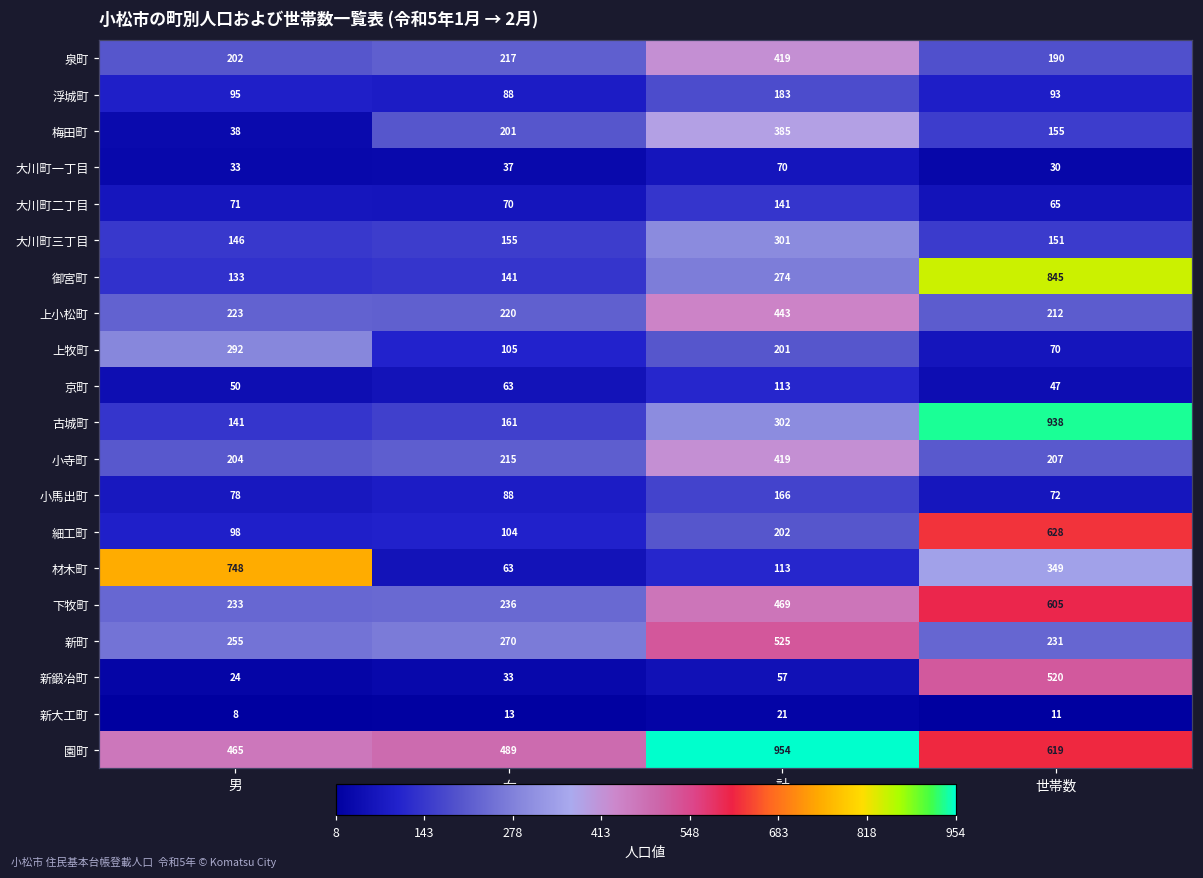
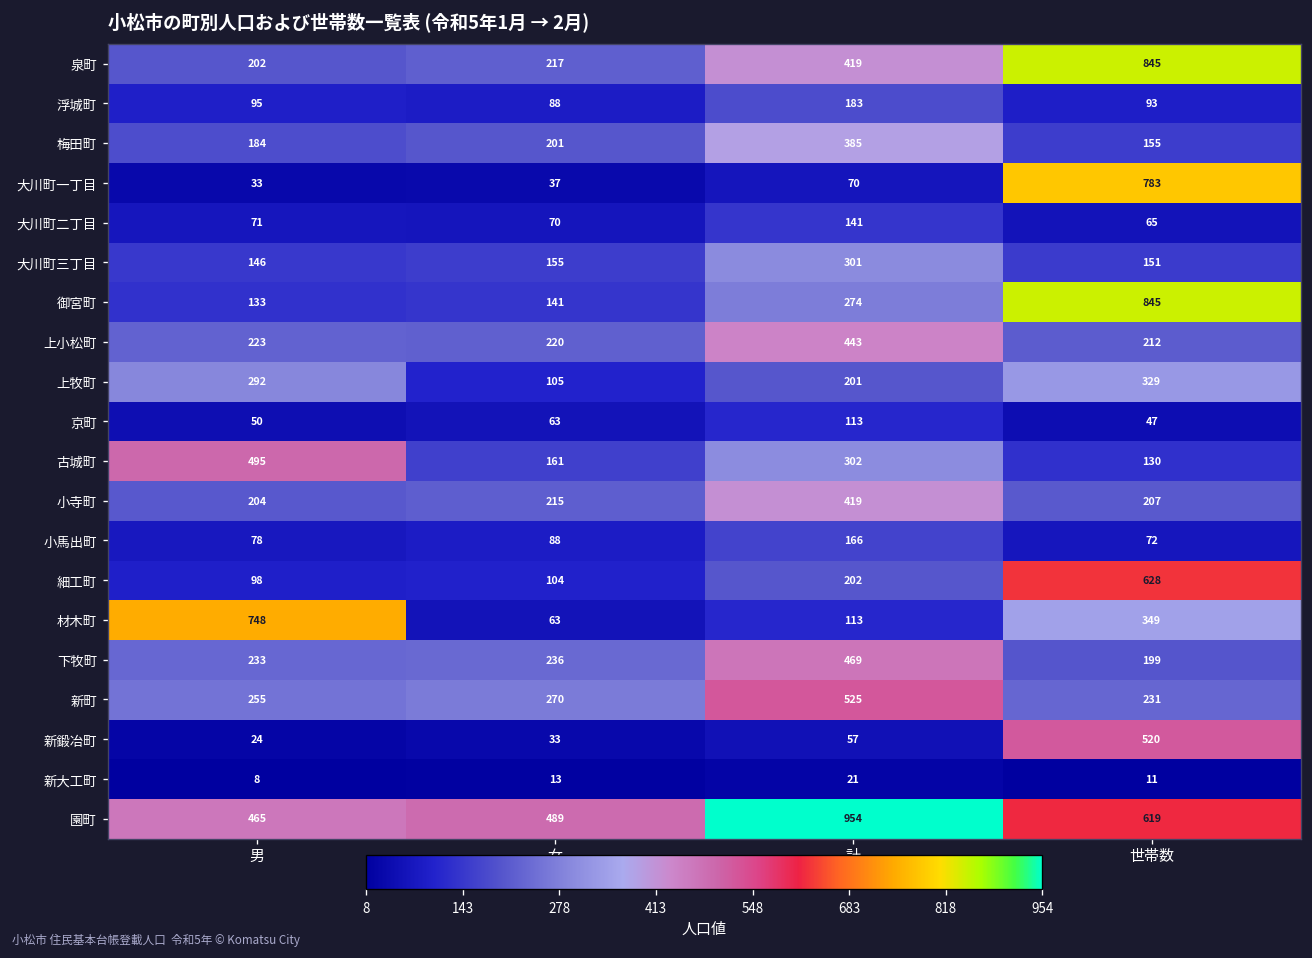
  {
    "泉町": {
      "男": 202,
-     "世帯数": 190
+     "世帯数": 845
    },
    "浮城町": {
      "男": 95,
      "世帯数": 93
    },
    "梅田町": {
-     "男": 38,
+     "男": 184,
      "世帯数": 155
    },
    "大川町一丁目": {
      "男": 33,
-     "世帯数": 30
+     "世帯数": 783
    },
    "大川町二丁目": {
      "男": 71,
      "世帯数": 65
    },
    "大川町三丁目": {
      "男": 146,
      "世帯数": 151
    },
    "御宮町": {
      "男": 133,
      "世帯数": 845
    },
    "上小松町": {
      "男": 223,
      "世帯数": 212
    },
    "上牧町": {
      "男": 292,
-     "世帯数": 70
+     "世帯数": 329
    },
    "京町": {
      "男": 50,
      "世帯数": 47
    },
    "古城町": {
-     "男": 141,
-     "世帯数": 938
+     "男": 495,
+     "世帯数": 130
    },
    "小寺町": {
      "男": 204,
      "世帯数": 207
    },
    "小馬出町": {
      "男": 78,
      "世帯数": 72
    },
    "細工町": {
      "男": 98,
      "世帯数": 628
    },
    "材木町": {
      "男": 748,
      "世帯数": 349
    },
    "下牧町": {
      "男": 233,
-     "世帯数": 605
+     "世帯数": 199
    },
    "新町": {
      "男": 255,
      "世帯数": 231
    },
    "新鍛冶町": {
      "男": 24,
      "世帯数": 520
    },
    "新大工町": {
      "男": 8,
      "世帯数": 11
    },
    "園町": {
      "男": 465,
      "世帯数": 619
    }
  }
